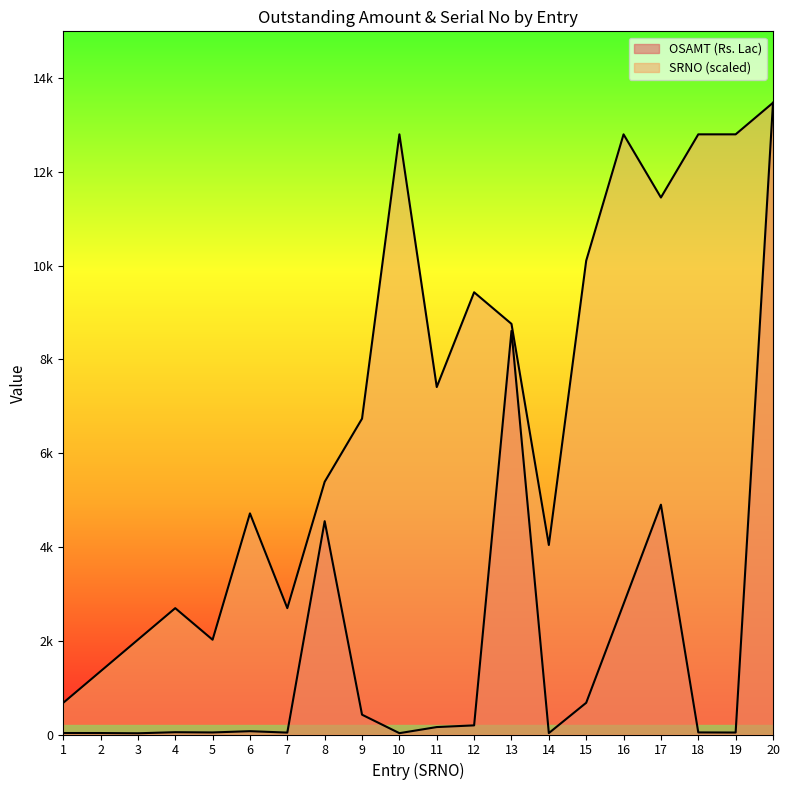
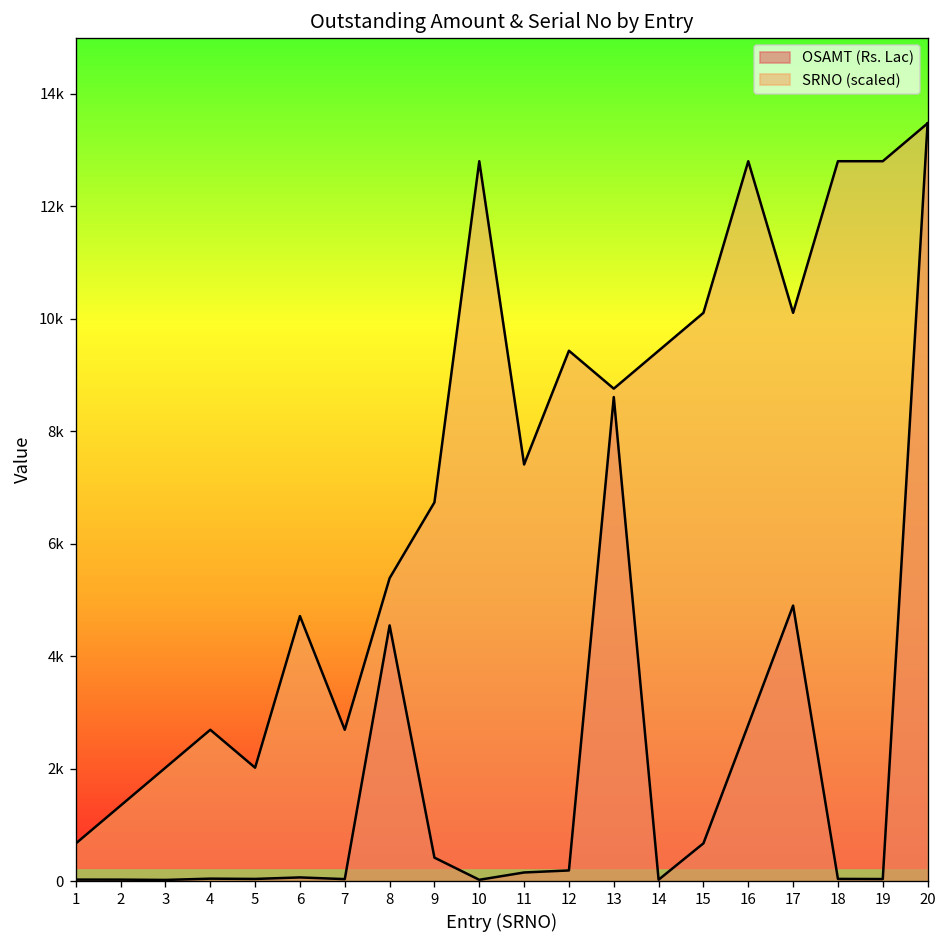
  {
    "OSAMT (Rs. Lac)": {
      "1": 0,
      "2": 0,
      "3": 0,
      "4": 0,
      "5": 0,
      "6": 100,
      "7": 0,
      "8": 4600,
      "9": 400,
      "10": 0,
      "13": 8600,
      "14": 0,
      "15": 700,
      "16": 2800,
      "17": 4900,
      "18": 0,
      "19": 0
    },
    "SRNO (scaled)": {
      "1": 700,
      "2": 1300,
      "3": 2000,
      "4": 2700,
      "5": 2000,
      "6": 4700,
      "7": 2700,
      "8": 5400,
      "9": 6700,
      "10": 12800,
      "11": 7400,
      "12": 9400,
      "13": 8800,
-     "14": 4000,
+     "14": 9400,
      "15": 10100,
      "16": 12800,
-     "17": 11500,
+     "17": 10100,
      "18": 12800,
      "19": 12800
    }
  }
